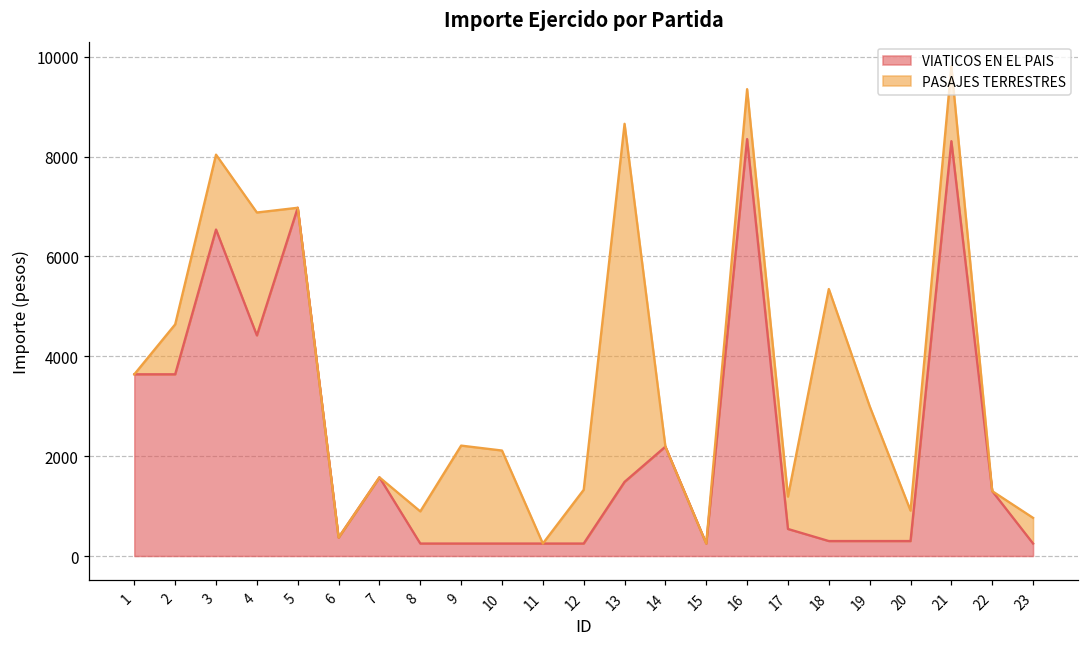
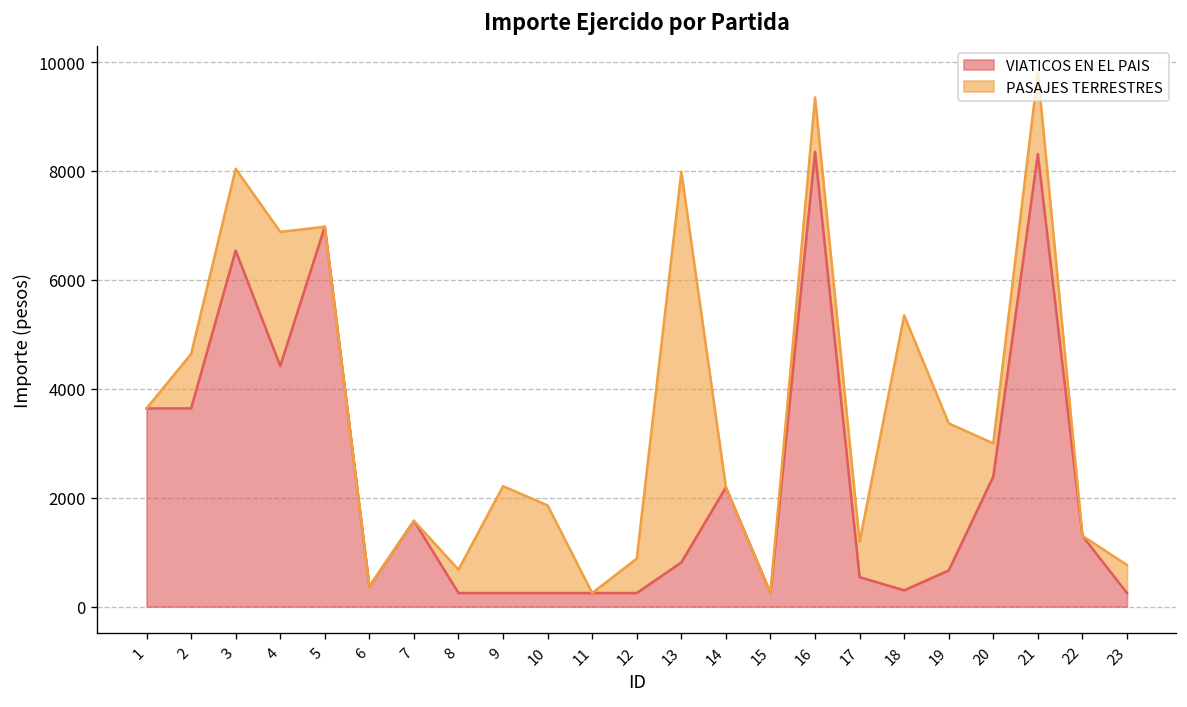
  {
    "VIATICOS EN EL PAIS": {
      "2": 3600,
      "3": 6500,
      "4": 4400,
      "8": 300,
      "9": 300,
      "10": 300,
      "12": 300,
-     "13": 1500,
+     "13": 800,
      "16": 8400,
      "17": 500,
      "18": 300,
-     "19": 300,
-     "20": 300,
+     "19": 700,
+     "20": 2400,
      "21": 8300,
      "23": 300
    },
    "PASAJES TERRESTRES": {
      "2": 1000,
      "3": 1500,
      "4": 2500,
-     "8": 600,
+     "8": 400,
      "9": 2000,
-     "10": 1900,
-     "12": 1100,
+     "10": 1600,
+     "12": 600,
      "13": 7200,
      "16": 1000,
      "17": 600,
      "18": 5000,
      "19": 2700,
      "20": 600,
      "23": 500
    }
  }
